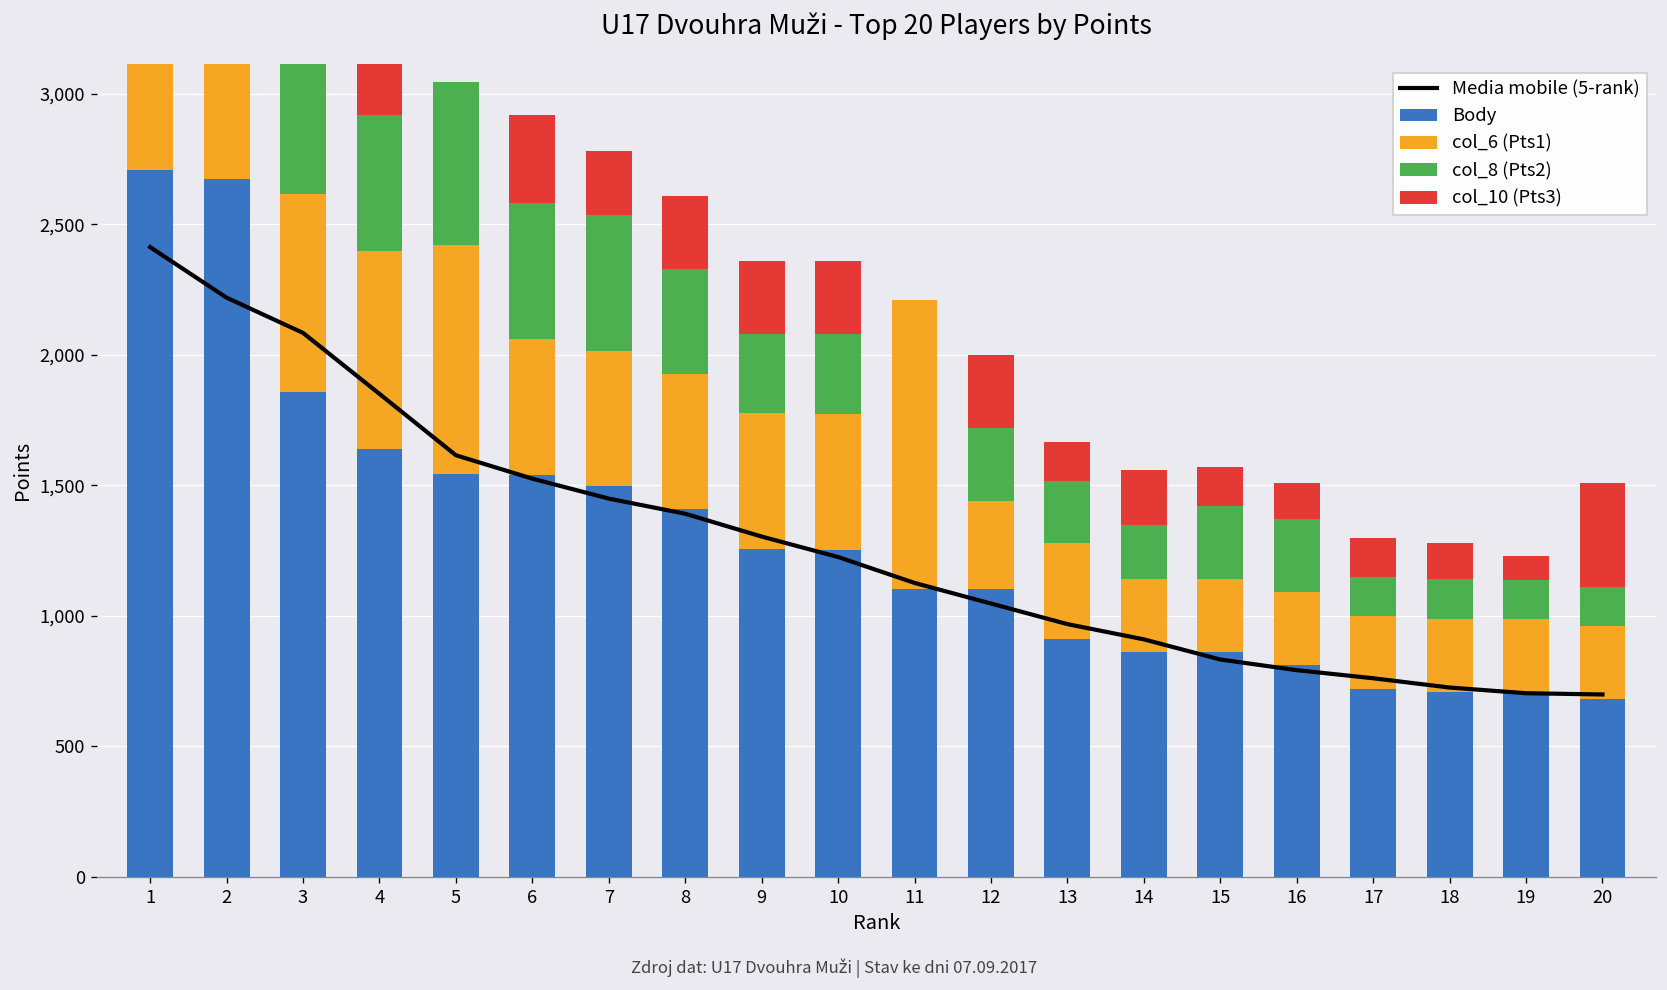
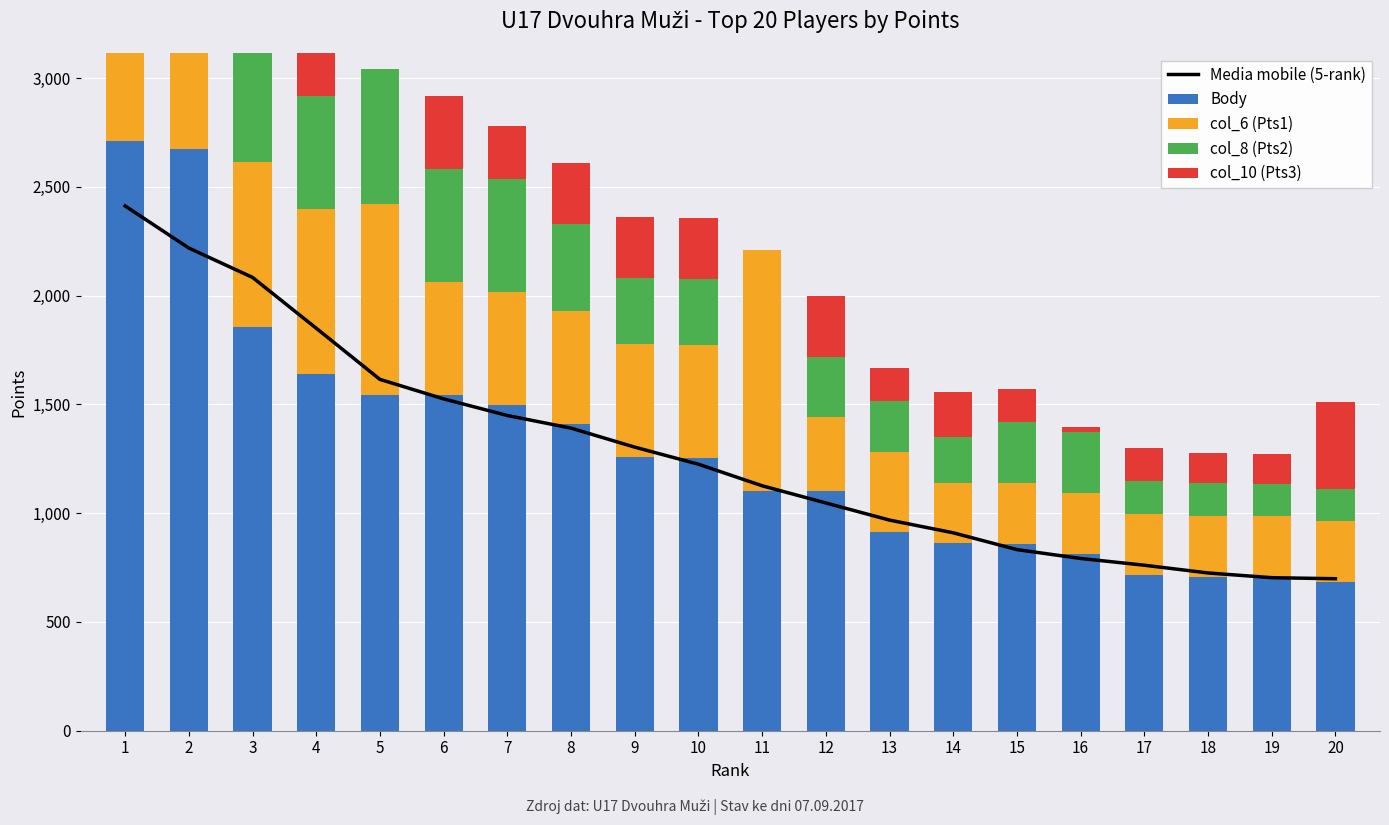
  {
    "Media mobile (5-rank)": {
      "1": "2,410",
      "2": "2,220",
      "3": "2,080",
      "4": "1,850",
      "5": "1,620",
      "6": "1,530",
      "7": "1,450",
      "8": "1,390",
      "9": "1,300",
      "10": "1,230",
      "11": "1,130",
      "12": "1,050",
      "13": "970",
      "14": "910",
      "15": "830",
      "16": "790",
      "17": "760",
      "18": "730",
      "19": "700",
      "20": "700"
    },
    "Body": {
      "1": "2,710",
      "2": "2,670",
      "3": "1,860",
      "4": "1,640",
      "5": "1,540",
      "6": "1,540",
      "7": "1,500",
      "8": "1,410",
      "9": "1,260",
      "10": "1,250",
      "11": "1,100",
      "12": "1,100",
      "13": "910",
      "14": "860",
      "15": "860",
      "16": "810",
      "17": "720",
      "18": "710",
      "19": "710",
      "20": "680"
    },
    "col_6 (Pts1)": {
      "3": "760",
      "4": "760",
      "5": "880",
      "6": "520",
      "7": "520",
      "8": "520",
      "9": "520",
      "10": "520",
      "11": "1,100",
      "12": "340",
      "13": "370",
      "14": "280",
      "15": "280",
      "16": "280",
      "17": "280",
      "18": "280",
      "19": "280",
      "20": "280"
    },
    "col_8 (Pts2)": {
      "4": "520",
      "5": "620",
      "6": "520",
      "7": "520",
      "8": "400",
      "9": "300",
      "10": "300",
      "11": "0",
      "12": "280",
      "13": "240",
      "14": "210",
      "15": "280",
      "16": "280",
      "17": "150",
      "18": "150",
      "19": "150",
      "20": "150"
    },
    "col_10 (Pts3)": {
      "5": "0",
      "6": "340",
      "7": "240",
      "8": "280",
      "9": "280",
      "10": "280",
      "11": "0",
      "12": "280",
      "13": "150",
      "14": "210",
      "15": "150",
-     "16": "140",
+     "16": "20",
      "17": "150",
      "18": "140",
-     "19": "100",
+     "19": "140",
      "20": "400"
    }
  }
